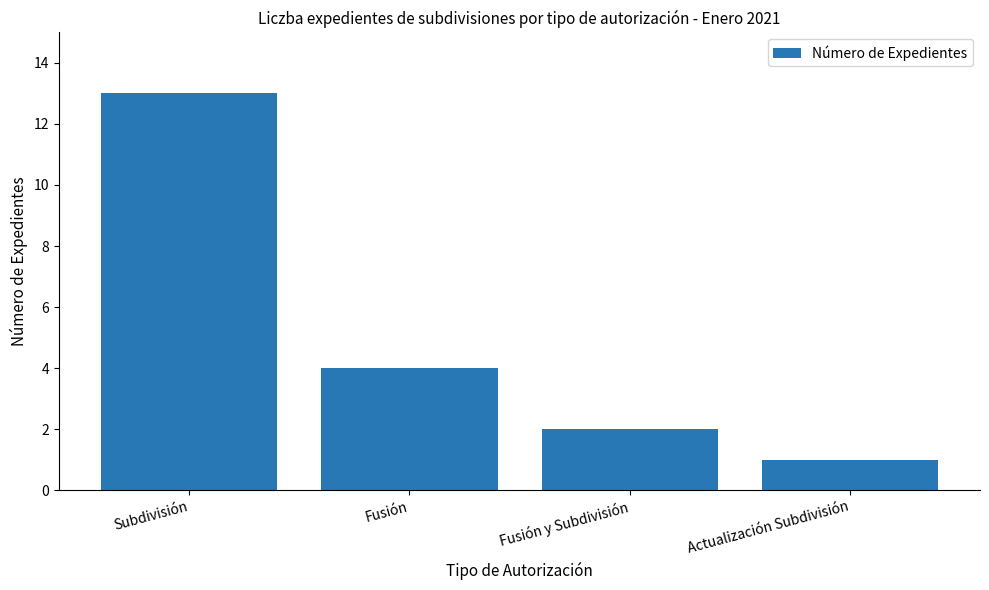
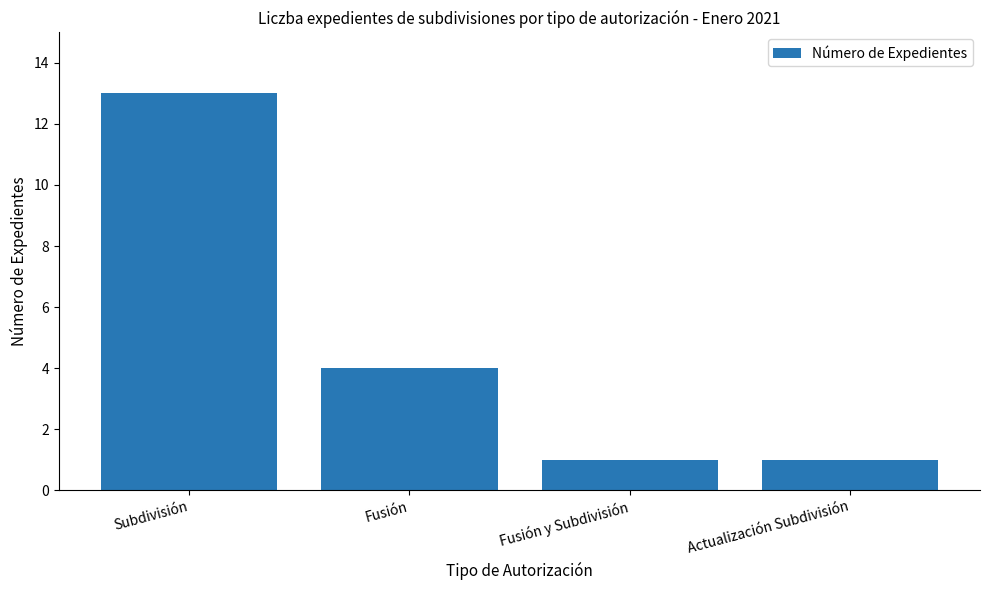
  {
    "Subdivisión": 13,
    "Fusión": 4,
-   "Fusión y Subdivisión": 2,
+   "Fusión y Subdivisión": 1,
    "Actualización Subdivisión": 1
  }
